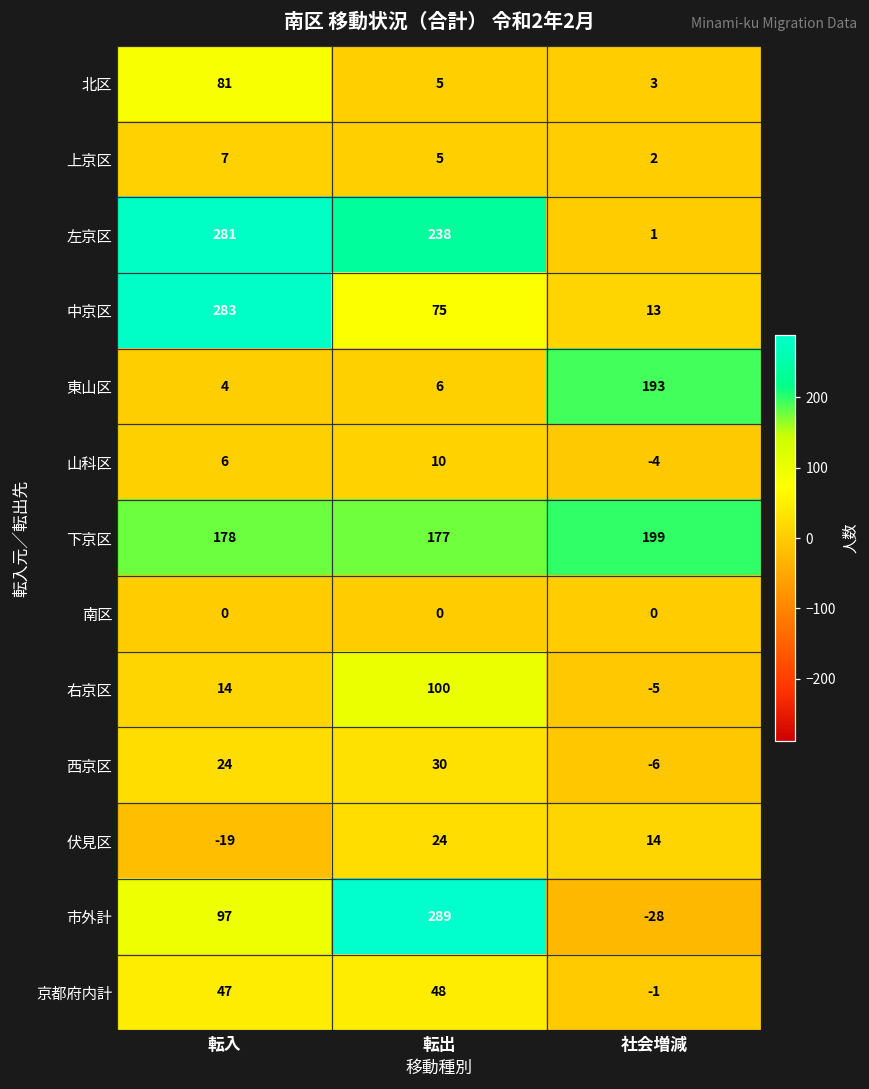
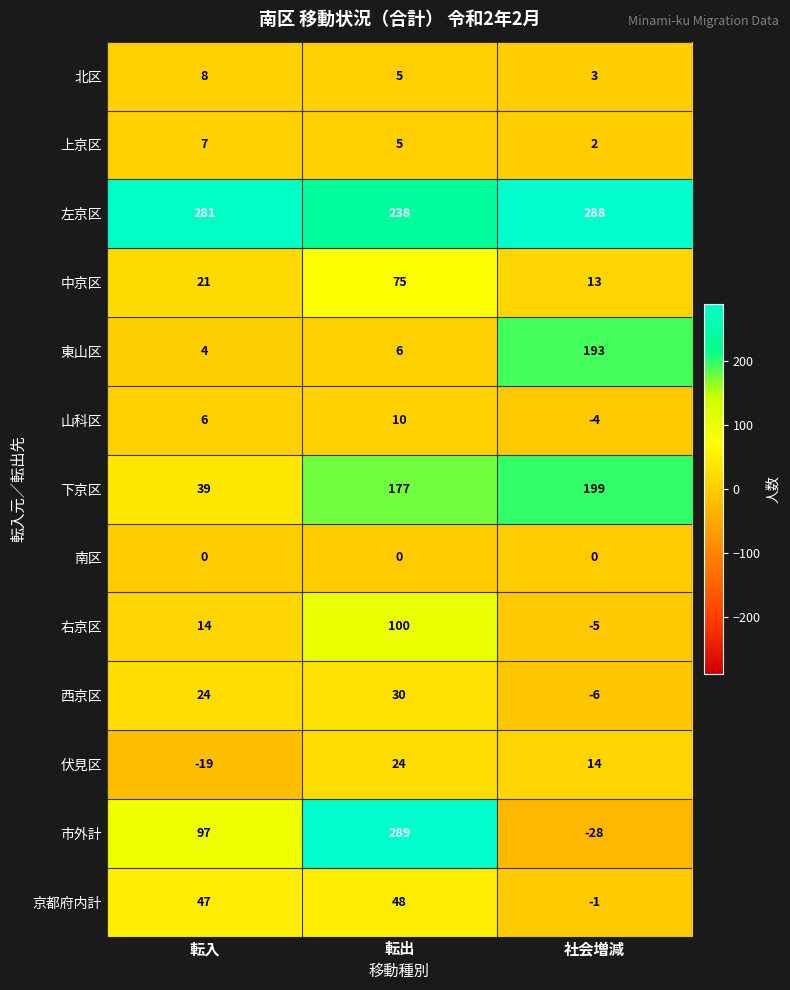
  {
    "北区": {
-     "転入": 81,
+     "転入": 8,
      "転出": 5,
      "社会増減": 3
    },
    "上京区": {
      "転入": 7,
      "転出": 5,
      "社会増減": 2
    },
    "左京区": {
      "転入": 281,
      "転出": 238,
-     "社会増減": 1
+     "社会増減": 288
    },
    "中京区": {
-     "転入": 283,
+     "転入": 21,
      "転出": 75,
      "社会増減": 13
    },
    "東山区": {
      "転入": 4,
      "転出": 6,
      "社会増減": 193
    },
    "山科区": {
      "転入": 6,
      "転出": 10,
      "社会増減": -4
    },
    "下京区": {
-     "転入": 178,
+     "転入": 39,
      "転出": 177,
      "社会増減": 199
    },
    "南区": {
      "転入": 0,
      "転出": 0,
      "社会増減": 0
    },
    "右京区": {
      "転入": 14,
      "転出": 100,
      "社会増減": -5
    },
    "西京区": {
      "転入": 24,
      "転出": 30,
      "社会増減": -6
    },
    "伏見区": {
      "転入": -19,
      "転出": 24,
      "社会増減": 14
    },
    "市外計": {
      "転入": 97,
      "転出": 289,
      "社会増減": -28
    },
    "京都府内計": {
      "転入": 47,
      "転出": 48,
      "社会増減": -1
    }
  }
